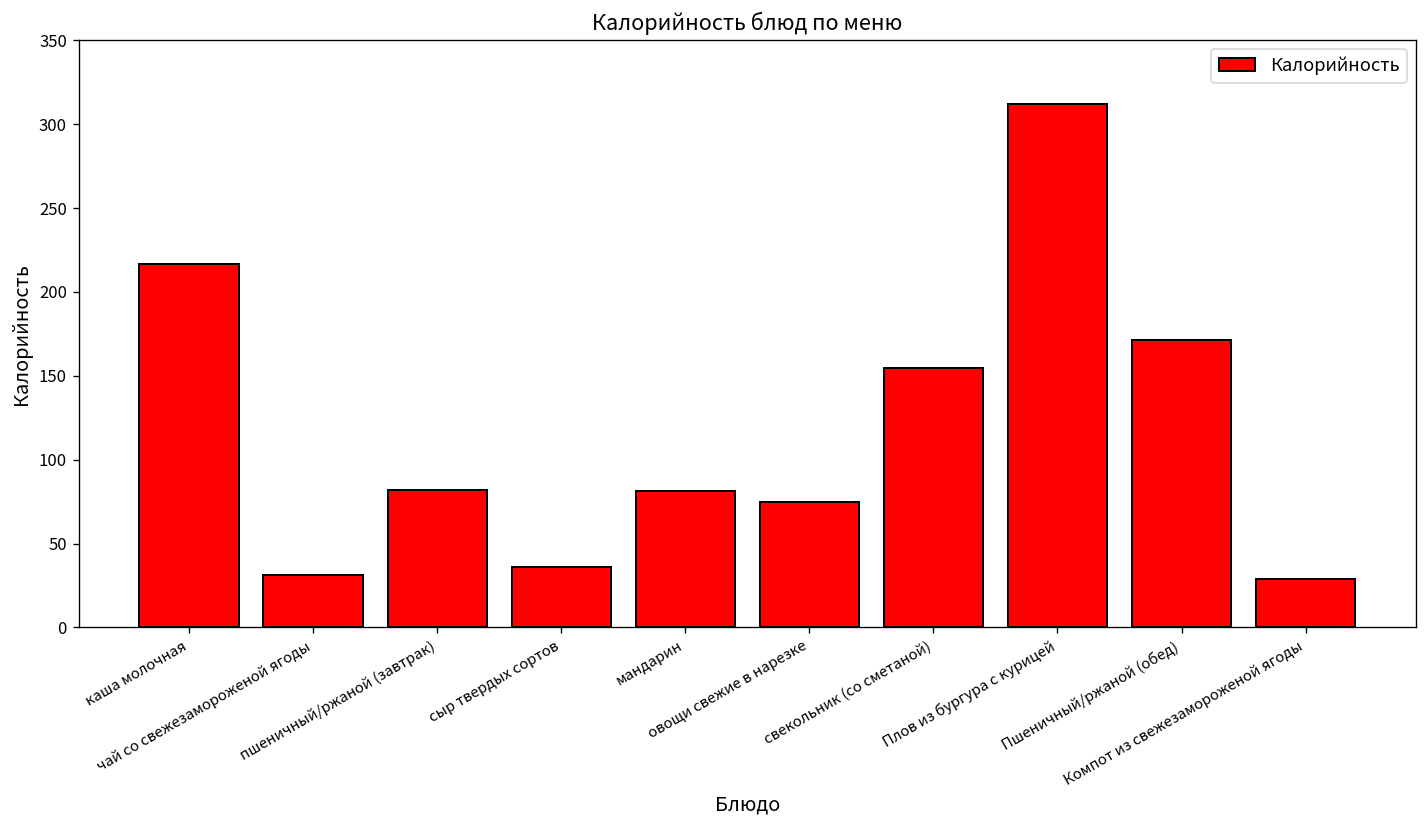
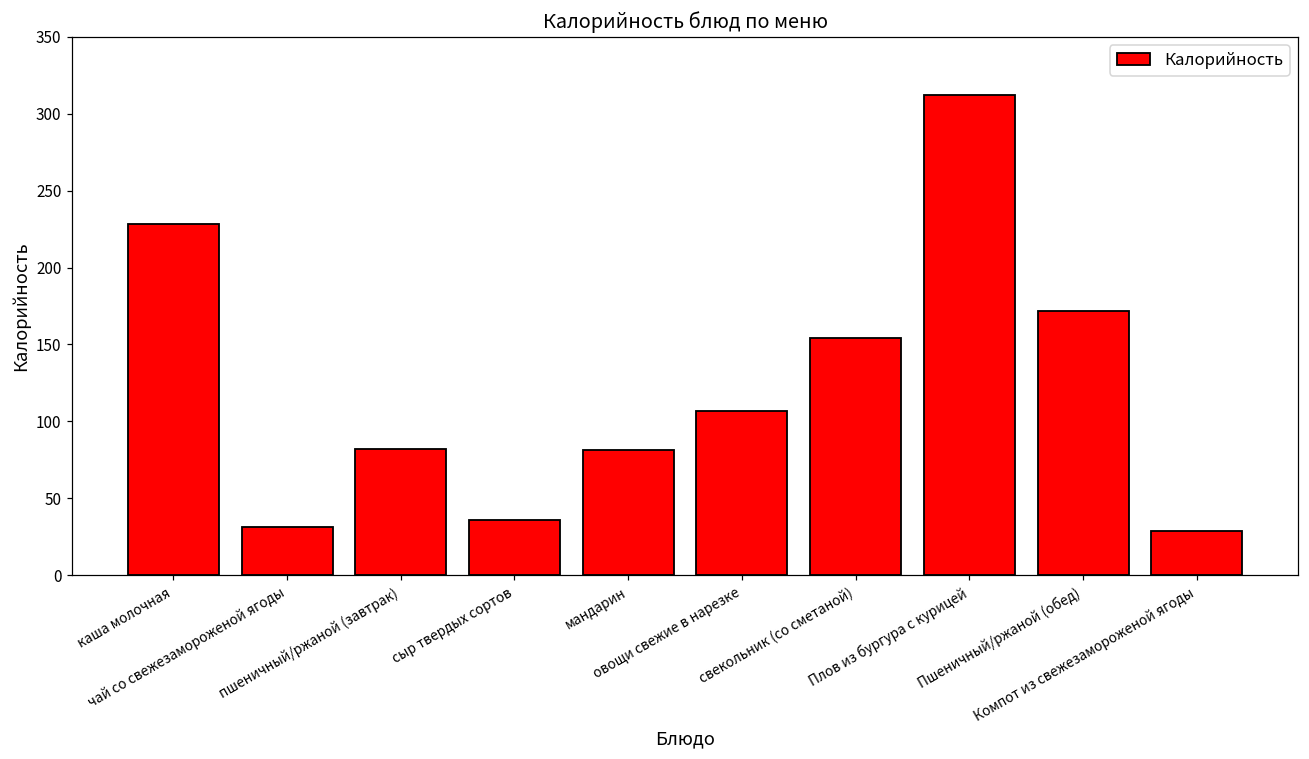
  {
-   "каша молочная": 217,
+   "каша молочная": 228,
    "чай со свежезамороженой ягоды": 31,
    "пшеничный/ржаной (завтрак)": 82,
    "сыр твердых сортов": 36,
    "мандарин": 82,
-   "овощи свежие в нарезке": 75,
+   "овощи свежие в нарезке": 107,
    "свекольник (со сметаной)": 155,
    "Плов из бургура с курицей": 312,
    "Пшеничный/ржаной (обед)": 172,
    "Компот из свежезамороженой ягоды": 29
  }
